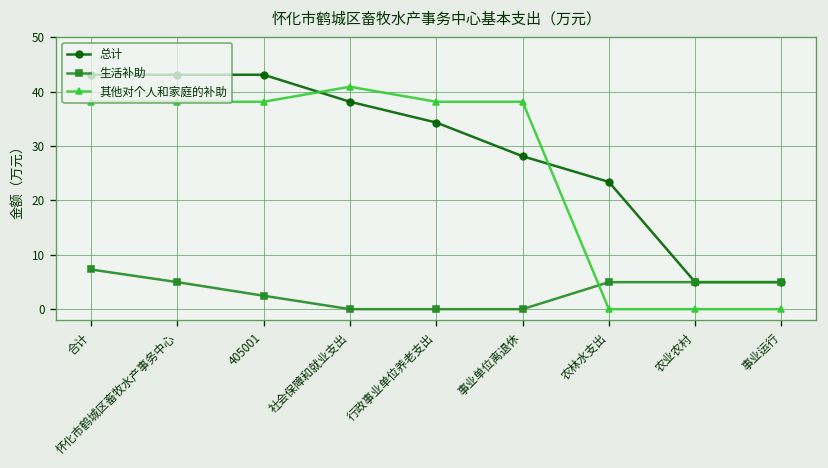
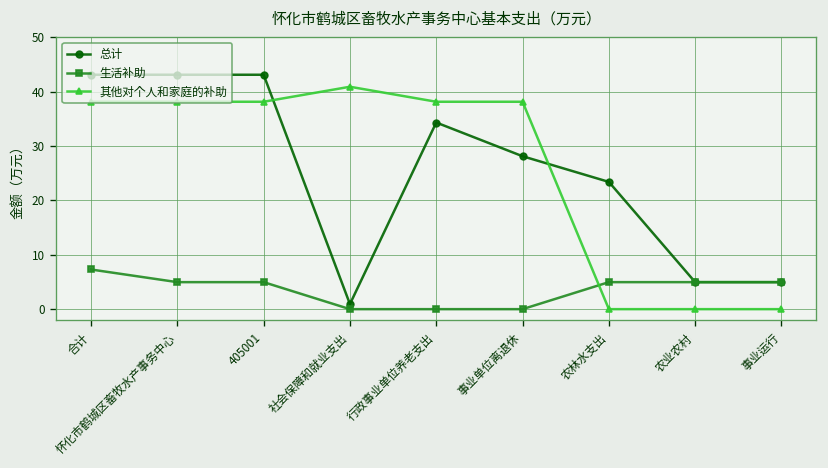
  {
    "总计": {
      "405001": 43,
-     "社会保障和就业支出": 38,
+     "社会保障和就业支出": 1,
      "行政事业单位养老支出": 34,
      "事业单位离退休": 28,
      "农林水支出": 23
    },
    "生活补助": {
      "合计": 7,
      "怀化市鹤城区畜牧水产事务中心": 5,
-     "405001": 2,
+     "405001": 5,
      "社会保障和就业支出": 0,
      "行政事业单位养老支出": 0,
      "事业单位离退休": 0,
      "农林水支出": 5
    },
    "其他对个人和家庭的补助": {
      "合计": 38,
      "怀化市鹤城区畜牧水产事务中心": 38,
      "405001": 38,
      "社会保障和就业支出": 41,
      "行政事业单位养老支出": 38,
      "事业单位离退休": 38,
      "农林水支出": 0,
      "农业农村": 0,
      "事业运行": 0
    }
  }
